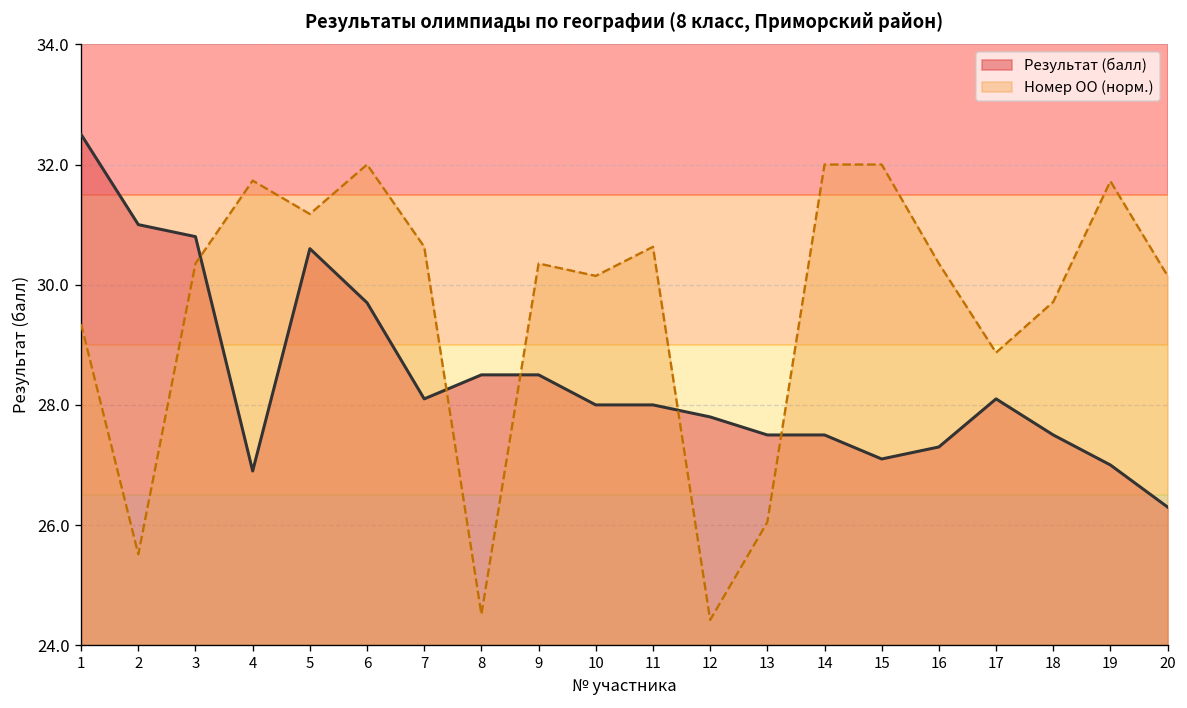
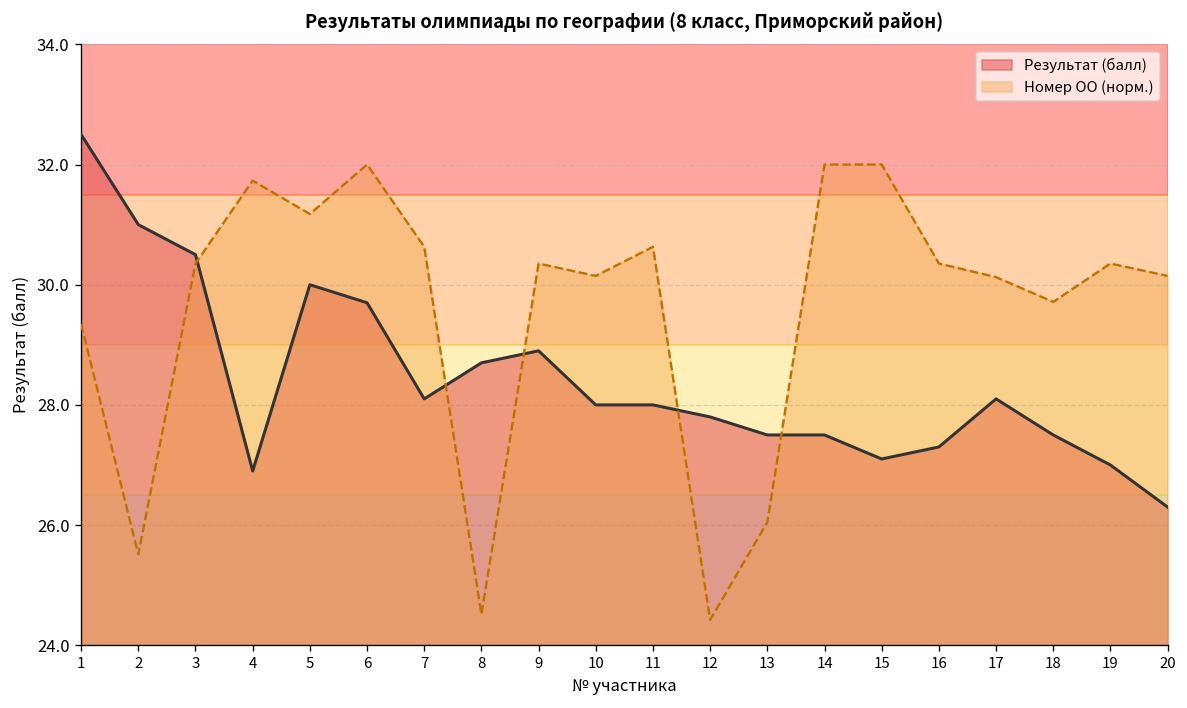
  {
    "Результат (балл)": {
      "1": 32.5,
      "2": 31.0,
-     "3": 30.8,
+     "3": 30.5,
      "4": 26.9,
-     "5": 30.6,
+     "5": 30.0,
      "6": 29.7,
      "7": 28.1,
-     "8": 28.5,
-     "9": 28.5,
+     "8": 28.7,
+     "9": 28.9,
      "10": 28.0,
      "11": 28.0,
      "12": 27.8,
      "13": 27.5,
      "14": 27.5,
      "15": 27.1,
      "16": 27.3,
      "17": 28.1,
      "18": 27.5,
      "19": 27.0,
      "20": 26.3
    },
    "Номер ОО (норм.)": {
      "1": 29.3,
      "2": 25.5,
      "3": 30.4,
      "4": 31.7,
      "5": 31.2,
      "6": 32.0,
      "7": 30.6,
      "8": 24.5,
      "9": 30.4,
      "10": 30.1,
      "11": 30.6,
      "12": 24.4,
      "13": 26.0,
      "14": 32.0,
      "15": 32.0,
      "16": 30.4,
-     "17": 28.9,
+     "17": 30.1,
      "18": 29.7,
-     "19": 31.7,
+     "19": 30.4,
      "20": 30.1
    }
  }
